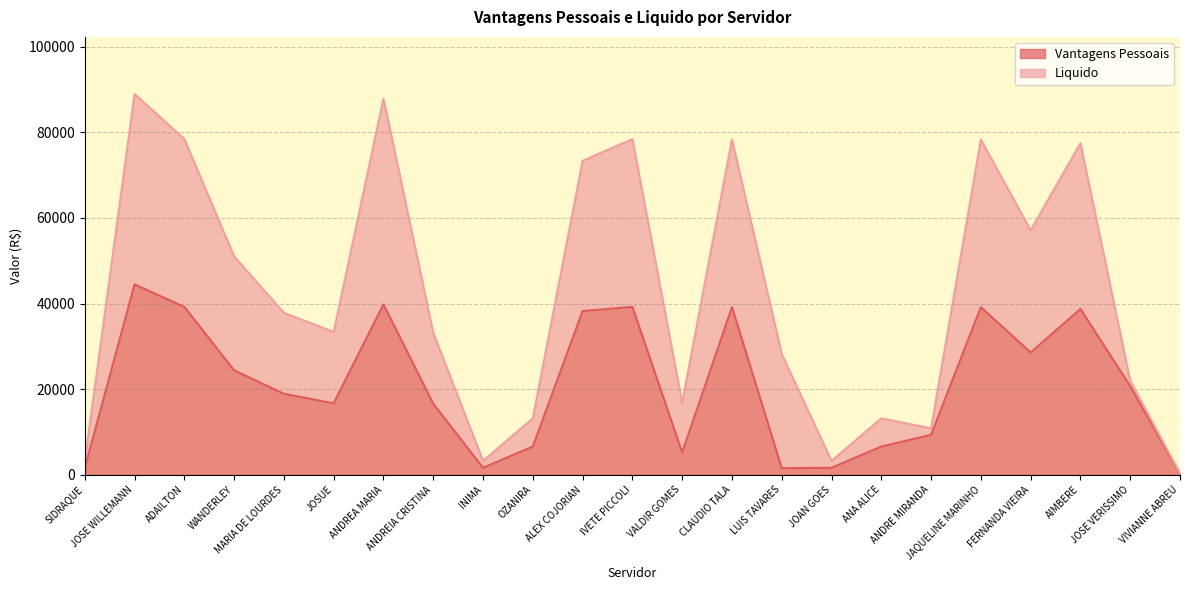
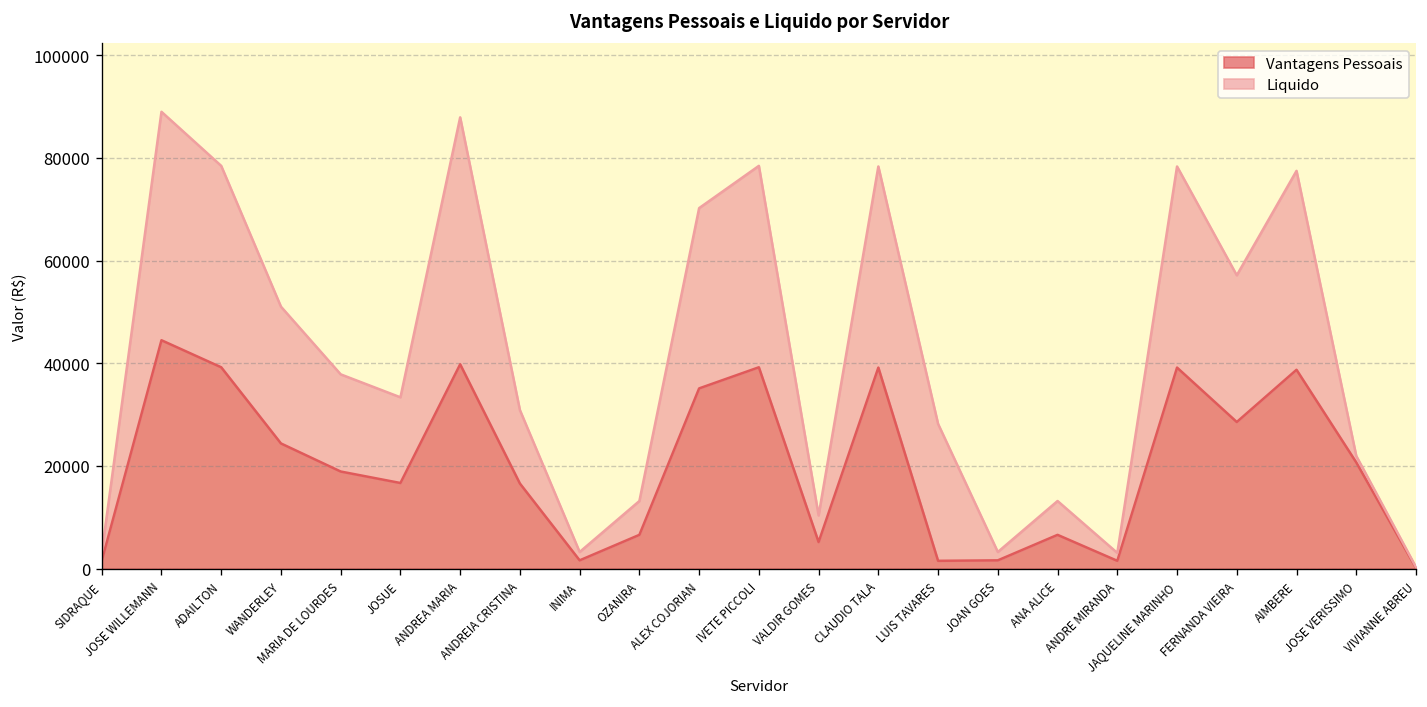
  {
    "Vantagens Pessoais": {
      "SIDRAQUE": 2000,
      "JOSE WILLEMANN": 44000,
      "ADAILTON": 39000,
      "WANDERLEY": 24000,
      "MARIA DE LOURDES": 19000,
      "JOSUE": 17000,
      "ANDREA MARIA": 40000,
      "ANDREIA CRISTINA": 17000,
      "INIMA": 2000,
      "OZANIRA": 7000,
-     "ALEX COJORIAN": 38000,
+     "ALEX COJORIAN": 35000,
      "IVETE PICCOLI": 39000,
      "VALDIR GOMES": 5000,
      "CLAUDIO TALA": 39000,
      "LUIS TAVARES": 2000,
      "JOAN GOES": 2000,
      "ANA ALICE": 7000,
-     "ANDRE MIRANDA": 9000,
+     "ANDRE MIRANDA": 2000,
      "JAQUELINE MARINHO": 39000,
      "FERNANDA VIEIRA": 29000,
      "AIMBERE": 39000,
      "JOSE VERISSIMO": 21000
    },
    "Liquido": {
      "SIDRAQUE": 2000,
      "JOSE WILLEMANN": 44000,
      "ADAILTON": 39000,
      "WANDERLEY": 27000,
      "MARIA DE LOURDES": 19000,
      "JOSUE": 17000,
      "ANDREA MARIA": 48000,
-     "ANDREIA CRISTINA": 17000,
+     "ANDREIA CRISTINA": 14000,
      "INIMA": 2000,
      "OZANIRA": 7000,
      "ALEX COJORIAN": 35000,
      "IVETE PICCOLI": 39000,
-     "VALDIR GOMES": 12000,
+     "VALDIR GOMES": 5000,
      "CLAUDIO TALA": 39000,
      "LUIS TAVARES": 27000,
      "JOAN GOES": 2000,
      "ANA ALICE": 7000,
      "ANDRE MIRANDA": 2000,
      "JAQUELINE MARINHO": 39000,
      "FERNANDA VIEIRA": 29000,
      "AIMBERE": 39000,
      "JOSE VERISSIMO": 1000
    }
  }
